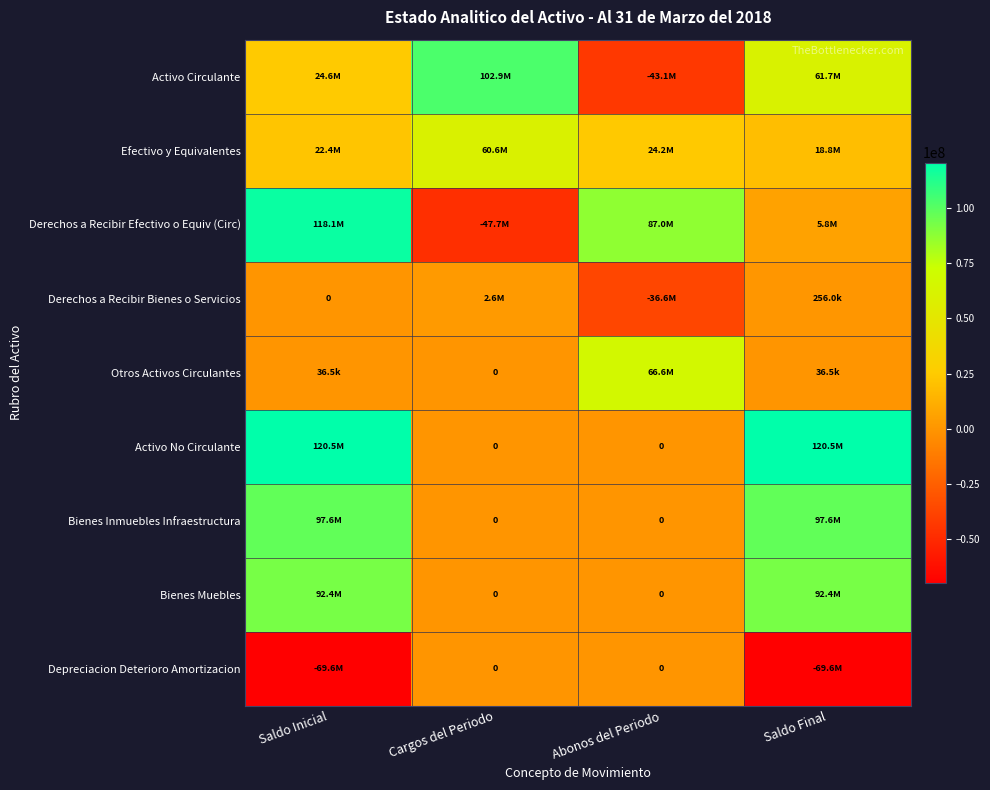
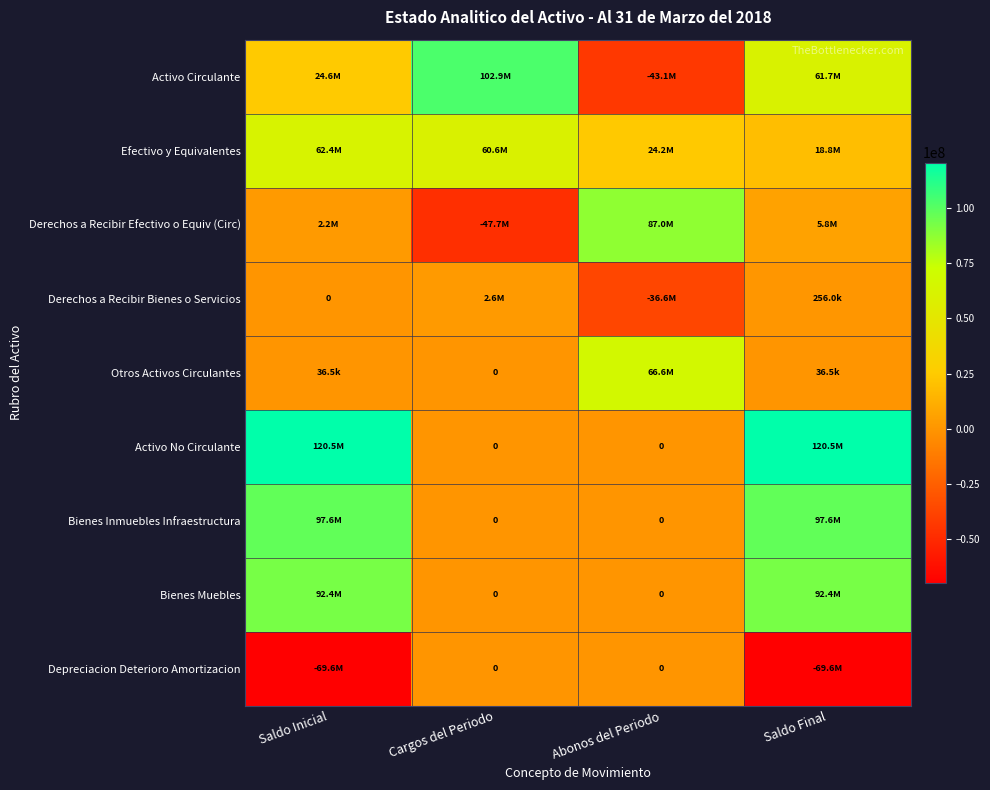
  {
    "Activo Circulante": {
      "Saldo Inicial": "24.6M",
      "Cargos del Periodo": "102.9M",
      "Abonos del Periodo": "-43.1M"
    },
    "Efectivo y Equivalentes": {
-     "Saldo Inicial": "22.4M",
+     "Saldo Inicial": "62.4M",
      "Cargos del Periodo": "60.6M",
      "Abonos del Periodo": "24.2M",
      "Saldo Final": "18.8M"
    },
    "Derechos a Recibir Efectivo o Equiv (Circ)": {
-     "Saldo Inicial": "118.1M",
+     "Saldo Inicial": "2.2M",
      "Cargos del Periodo": "-47.7M",
      "Abonos del Periodo": "87.0M",
      "Saldo Final": "5.8M"
    },
    "Derechos a Recibir Bienes o Servicios": {
      "Saldo Inicial": "0",
      "Cargos del Periodo": "2.6M",
      "Abonos del Periodo": "-36.6M",
      "Saldo Final": "256.0k"
    },
    "Otros Activos Circulantes": {
      "Saldo Inicial": "36.5k",
      "Cargos del Periodo": "0",
      "Abonos del Periodo": "66.6M",
      "Saldo Final": "36.5k"
    },
    "Activo No Circulante": {
      "Saldo Inicial": "120.5M",
      "Cargos del Periodo": "0",
      "Abonos del Periodo": "0",
      "Saldo Final": "120.5M"
    },
    "Bienes Inmuebles Infraestructura": {
      "Saldo Inicial": "97.6M",
      "Cargos del Periodo": "0",
      "Abonos del Periodo": "0",
      "Saldo Final": "97.6M"
    },
    "Bienes Muebles": {
      "Saldo Inicial": "92.4M",
      "Cargos del Periodo": "0",
      "Abonos del Periodo": "0",
      "Saldo Final": "92.4M"
    },
    "Depreciacion Deterioro Amortizacion": {
      "Saldo Inicial": "-69.6M",
      "Cargos del Periodo": "0",
      "Abonos del Periodo": "0",
      "Saldo Final": "-69.6M"
    }
  }
